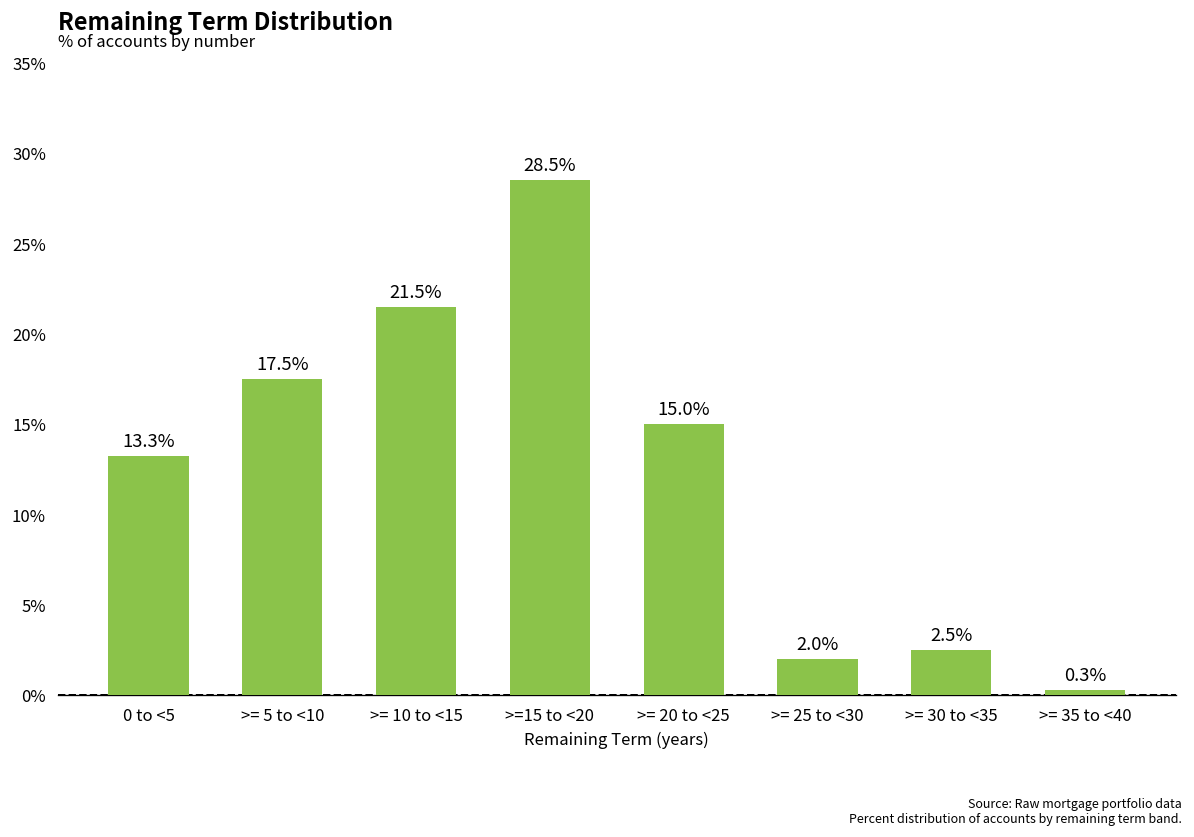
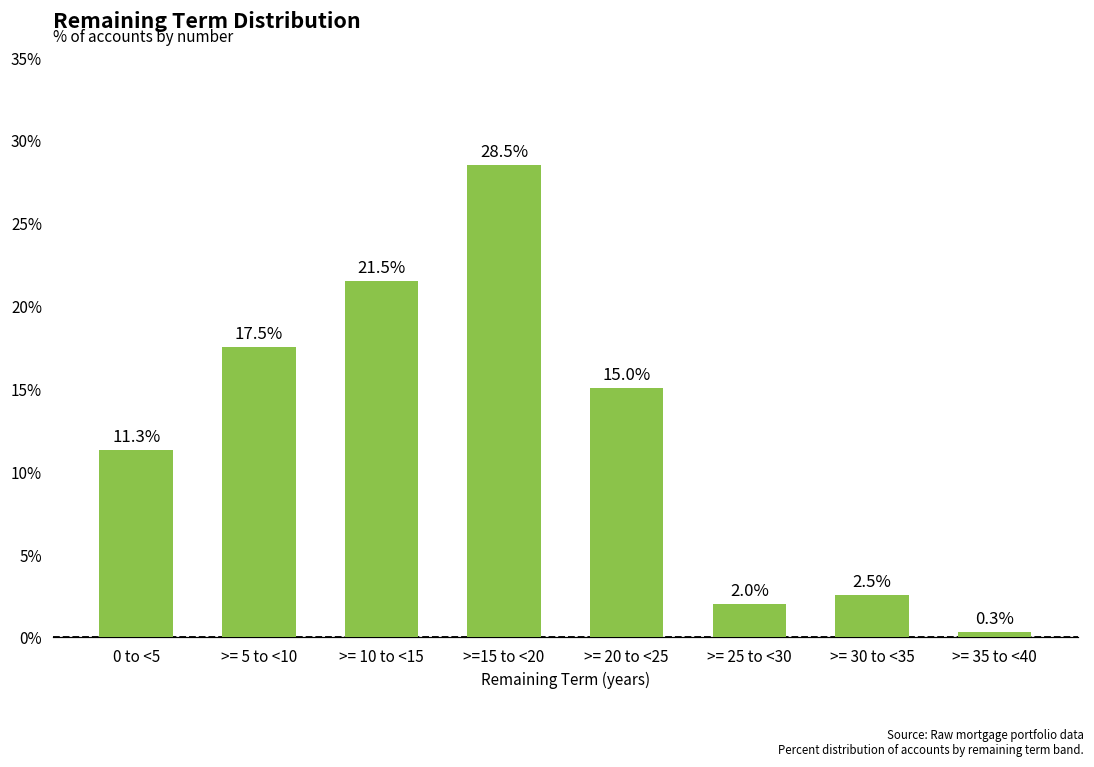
  {
-   "0 to <5": "13.3%",
+   "0 to <5": "11.3%",
    ">= 5 to <10": "17.5%",
    ">= 10 to <15": "21.5%",
    ">=15 to <20": "28.5%",
    ">= 20 to <25": "15.0%",
    ">= 25 to <30": "2.0%",
    ">= 30 to <35": "2.5%",
    ">= 35 to <40": "0.3%"
  }
